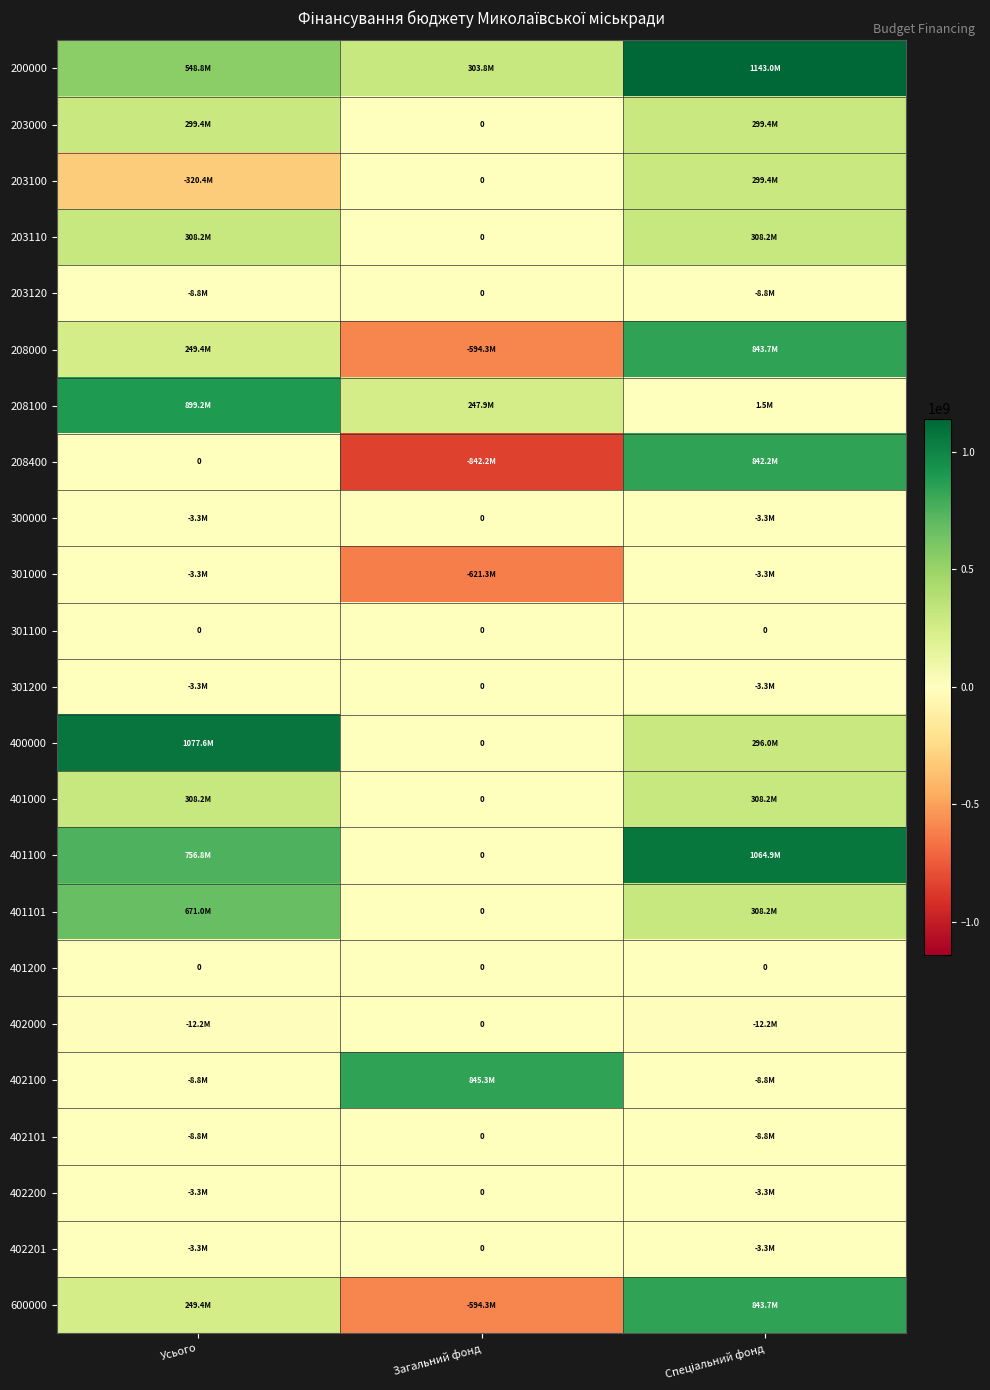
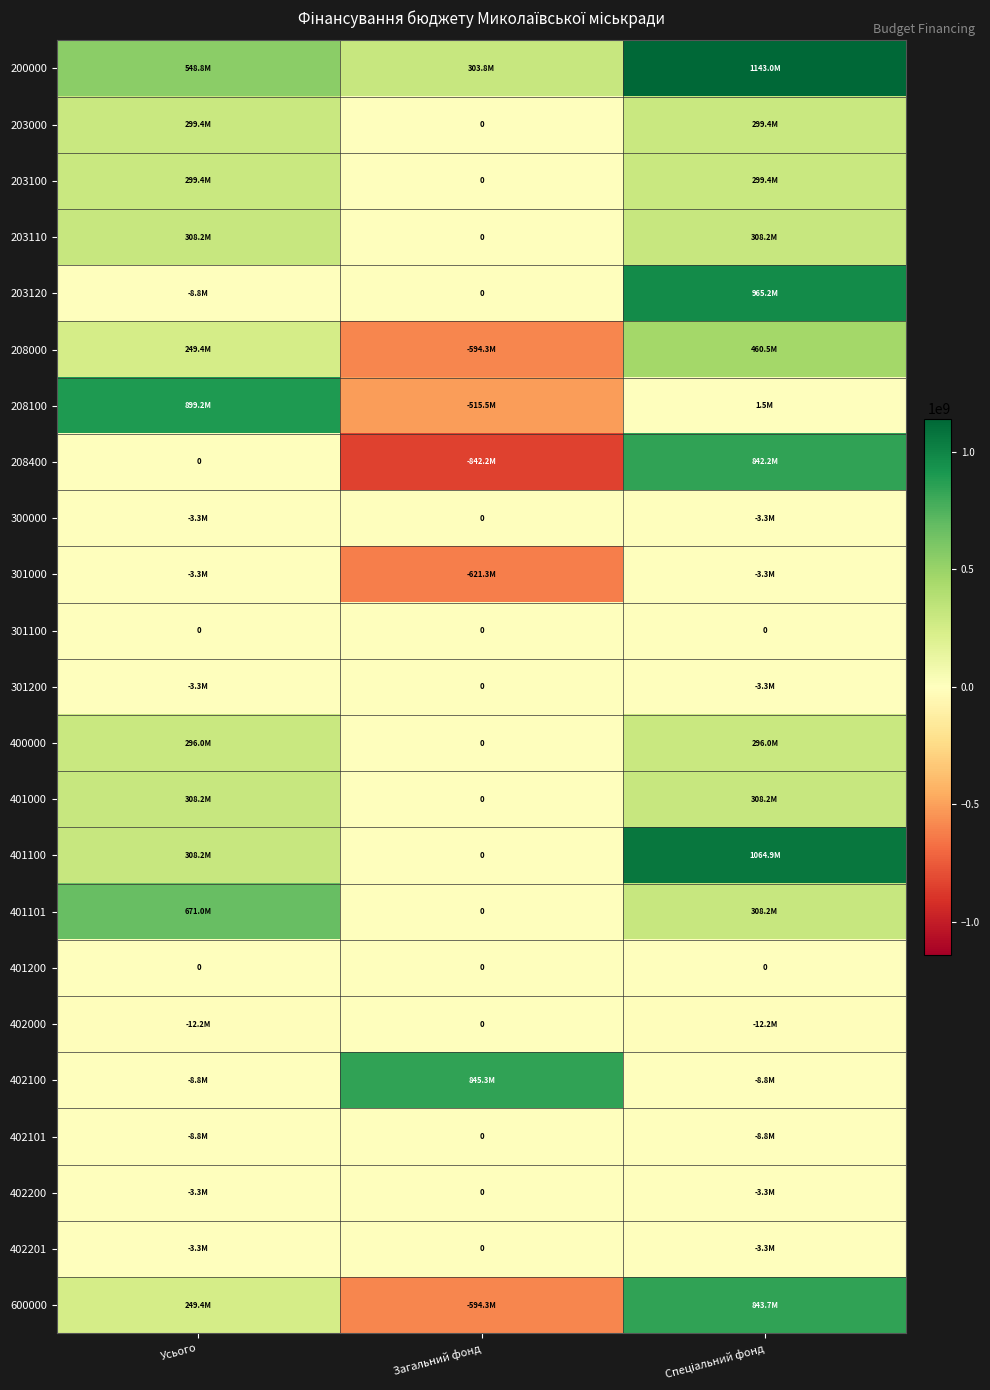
  {
    "200000": {
      "Усього": "548.8M",
      "Загальний фонд": "303.8M",
      "Спеціальний фонд": "1143.0M"
    },
    "203000": {
      "Усього": "299.4M",
      "Загальний фонд": "0",
      "Спеціальний фонд": "299.4M"
    },
    "203100": {
-     "Усього": "-320.4M",
+     "Усього": "299.4M",
      "Загальний фонд": "0",
      "Спеціальний фонд": "299.4M"
    },
    "203110": {
      "Усього": "308.2M",
      "Загальний фонд": "0",
      "Спеціальний фонд": "308.2M"
    },
    "203120": {
      "Усього": "-8.8M",
      "Загальний фонд": "0",
-     "Спеціальний фонд": "-8.8M"
+     "Спеціальний фонд": "965.2M"
    },
    "208000": {
      "Усього": "249.4M",
      "Загальний фонд": "-594.3M",
-     "Спеціальний фонд": "843.7M"
+     "Спеціальний фонд": "460.5M"
    },
    "208100": {
      "Усього": "899.2M",
-     "Загальний фонд": "247.9M",
+     "Загальний фонд": "-515.5M",
      "Спеціальний фонд": "1.5M"
    },
    "208400": {
      "Усього": "0",
      "Загальний фонд": "-842.2M",
      "Спеціальний фонд": "842.2M"
    },
    "300000": {
      "Усього": "-3.3M",
      "Загальний фонд": "0",
      "Спеціальний фонд": "-3.3M"
    },
    "301000": {
      "Усього": "-3.3M",
      "Загальний фонд": "-621.3M",
      "Спеціальний фонд": "-3.3M"
    },
    "301100": {
      "Усього": "0",
      "Загальний фонд": "0",
      "Спеціальний фонд": "0"
    },
    "301200": {
      "Усього": "-3.3M",
      "Загальний фонд": "0",
      "Спеціальний фонд": "-3.3M"
    },
    "400000": {
-     "Усього": "1077.6M",
+     "Усього": "296.0M",
      "Загальний фонд": "0",
      "Спеціальний фонд": "296.0M"
    },
    "401000": {
      "Усього": "308.2M",
      "Загальний фонд": "0",
      "Спеціальний фонд": "308.2M"
    },
    "401100": {
-     "Усього": "756.8M",
+     "Усього": "308.2M",
      "Загальний фонд": "0",
      "Спеціальний фонд": "1064.9M"
    },
    "401101": {
      "Усього": "671.0M",
      "Загальний фонд": "0",
      "Спеціальний фонд": "308.2M"
    },
    "401200": {
      "Усього": "0",
      "Загальний фонд": "0",
      "Спеціальний фонд": "0"
    },
    "402000": {
      "Усього": "-12.2M",
      "Загальний фонд": "0",
      "Спеціальний фонд": "-12.2M"
    },
    "402100": {
      "Усього": "-8.8M",
      "Загальний фонд": "845.3M",
      "Спеціальний фонд": "-8.8M"
    },
    "402101": {
      "Усього": "-8.8M",
      "Загальний фонд": "0",
      "Спеціальний фонд": "-8.8M"
    },
    "402200": {
      "Усього": "-3.3M",
      "Загальний фонд": "0",
      "Спеціальний фонд": "-3.3M"
    },
    "402201": {
      "Усього": "-3.3M",
      "Загальний фонд": "0",
      "Спеціальний фонд": "-3.3M"
    },
    "600000": {
      "Усього": "249.4M",
      "Загальний фонд": "-594.3M",
      "Спеціальний фонд": "843.7M"
    }
  }
